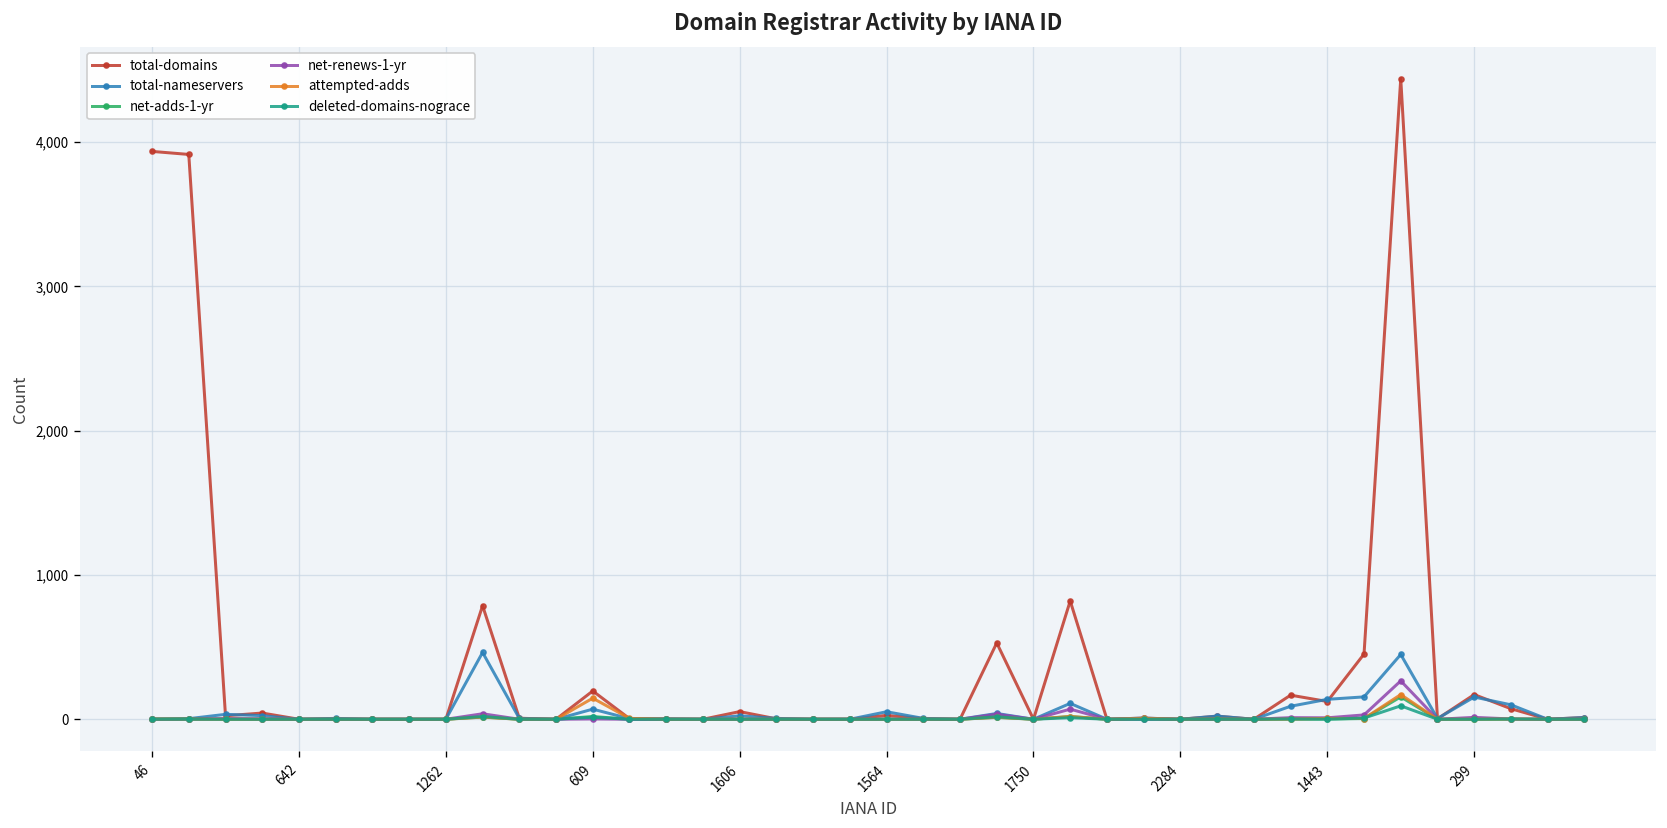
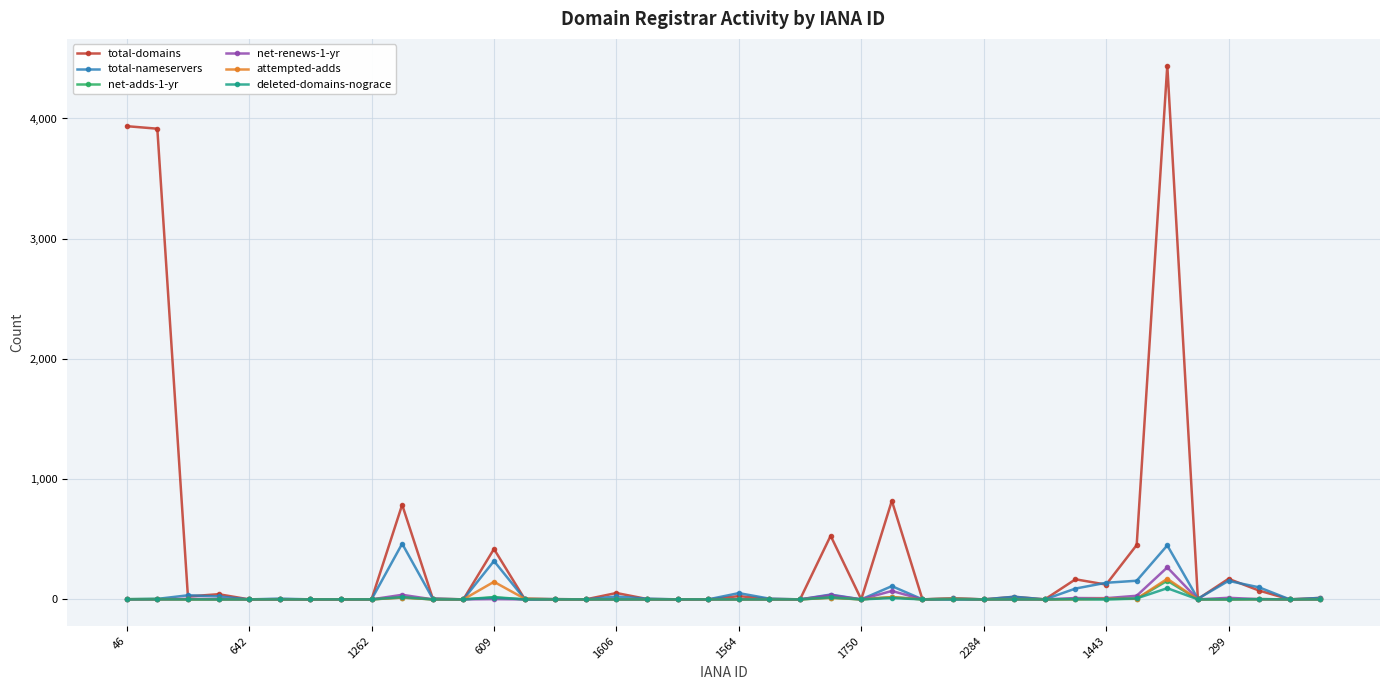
  {
    "total-domains": {
      "46": "3,940",
-     "609": "200",
+     "609": "420",
      "1606": "50",
      "1564": "30"
    },
    "total-nameservers": {
-     "609": "70",
+     "609": "320",
      "1606": "20",
      "1564": "50"
    },
    "attempted-adds": {
      "609": "150"
    }
  }
